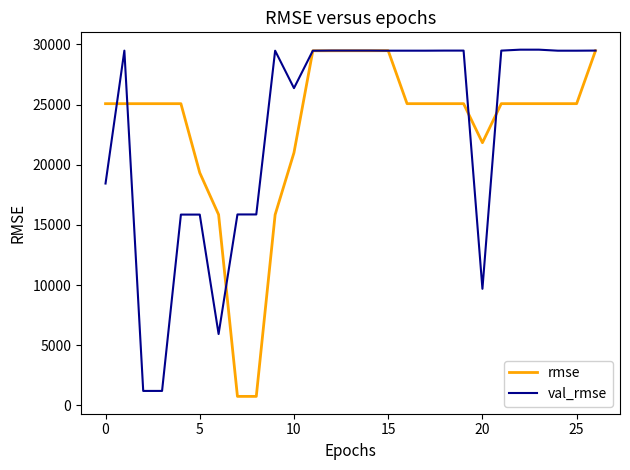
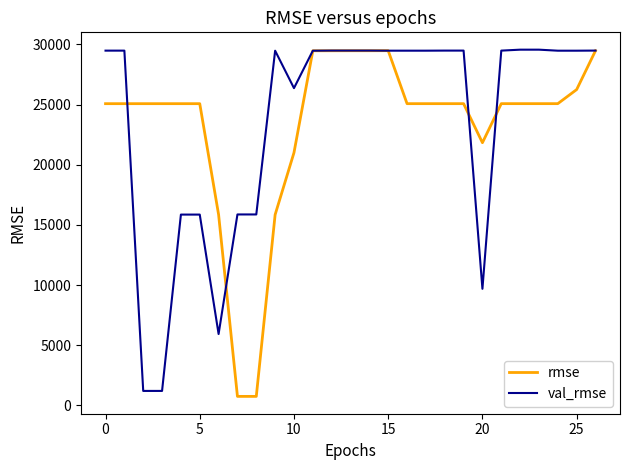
  {
    "rmse": {
      "0": 25100,
-     "5": 19300,
+     "5": 25100,
      "10": 21000,
      "20": 21800,
-     "25": 25100
+     "25": 26200
    },
    "val_rmse": {
-     "0": 18400,
+     "0": 29500,
      "5": 15900,
      "10": 26400,
      "20": 9700,
      "25": 29500
    }
  }
